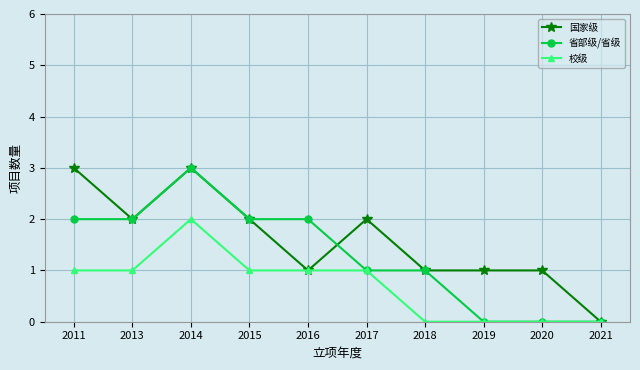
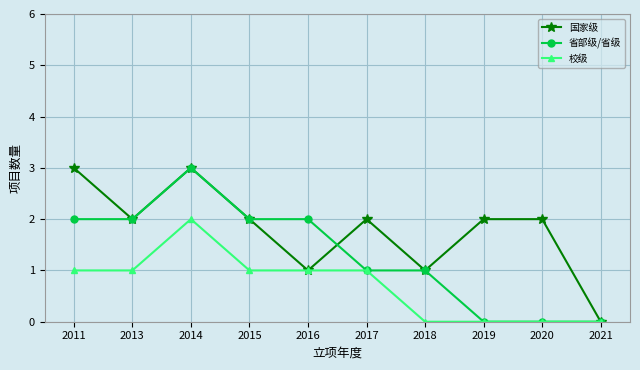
  {
    "国家级": {
      "2011": 3,
      "2017": 2,
-     "2019": 1,
-     "2020": 1
+     "2019": 2,
+     "2020": 2
    },
    "省部级/省级": {
      "2011": 2,
      "2016": 2
    },
    "校级": {
      "2011": 1,
      "2013": 1,
      "2014": 2,
      "2015": 1,
      "2018": 0
    }
  }
